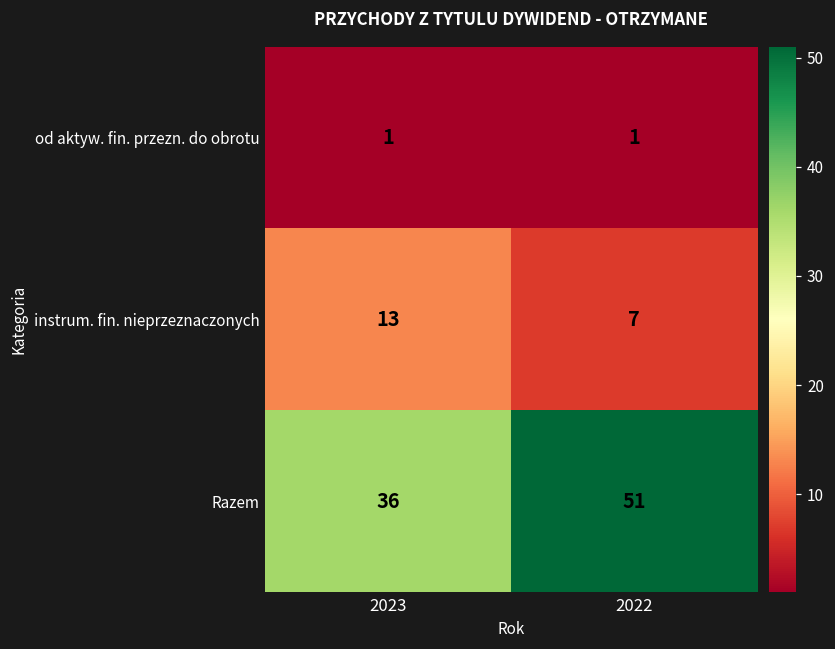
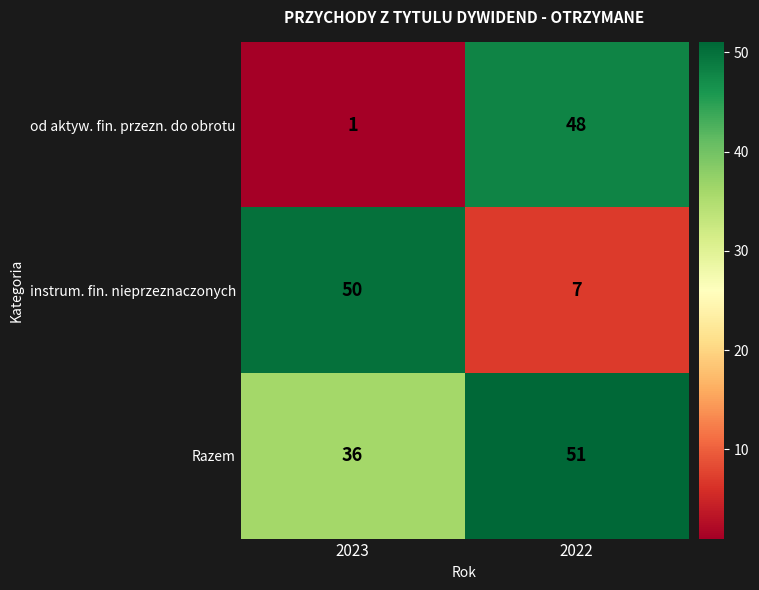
  {
    "od aktyw. fin. przezn. do obrotu": {
      "2023": 1,
-     "2022": 1
+     "2022": 48
    },
    "instrum. fin. nieprzeznaczonych": {
-     "2023": 13,
+     "2023": 50,
      "2022": 7
    },
    "Razem": {
      "2023": 36,
      "2022": 51
    }
  }
